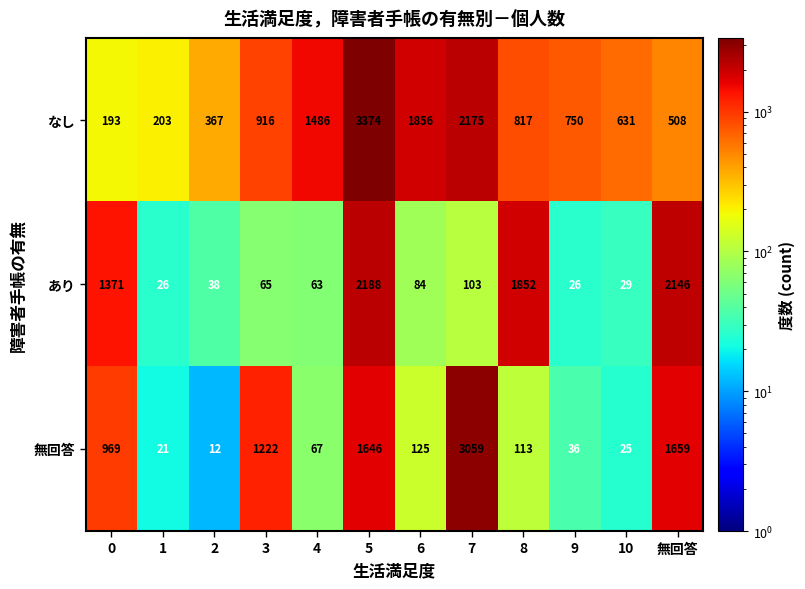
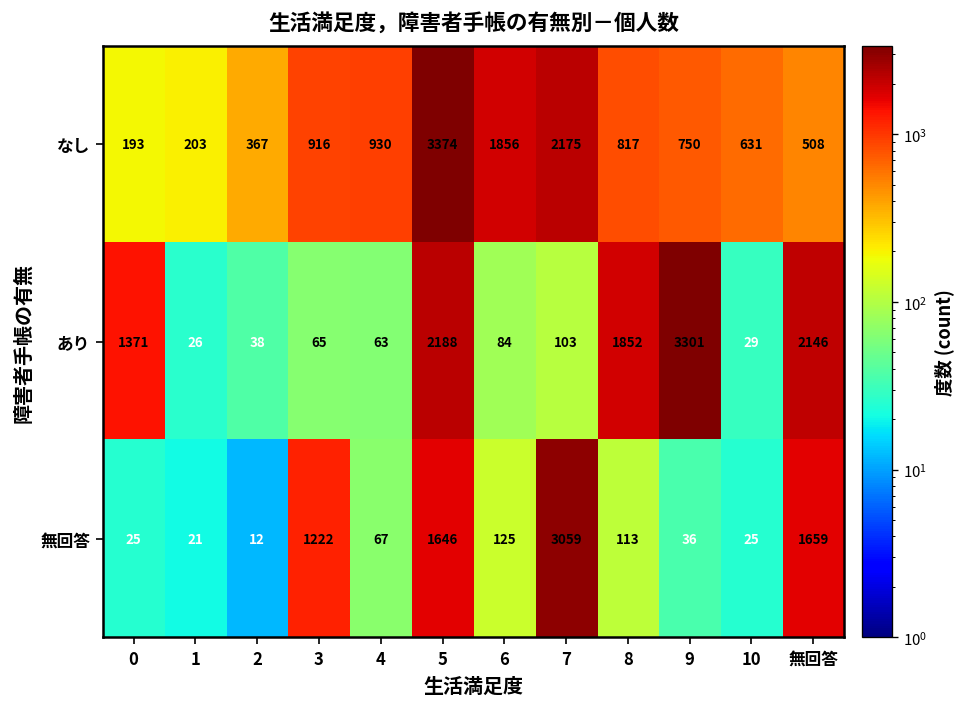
  {
    "なし": {
      "0": 193,
      "1": 203,
      "2": 367,
      "3": 916,
-     "4": 1486,
+     "4": 930,
      "5": 3374,
      "6": 1856,
      "7": 2175,
      "8": 817,
      "9": 750,
      "10": 631,
      "無回答": 508
    },
    "あり": {
      "0": 1371,
      "1": 26,
      "2": 38,
      "3": 65,
      "4": 63,
      "5": 2188,
      "6": 84,
      "7": 103,
      "8": 1852,
-     "9": 26,
+     "9": 3301,
      "10": 29,
      "無回答": 2146
    },
    "無回答": {
-     "0": 969,
+     "0": 25,
      "1": 21,
      "2": 12,
      "3": 1222,
      "4": 67,
      "5": 1646,
      "6": 125,
      "7": 3059,
      "8": 113,
      "9": 36,
      "10": 25,
      "無回答": 1659
    }
  }
